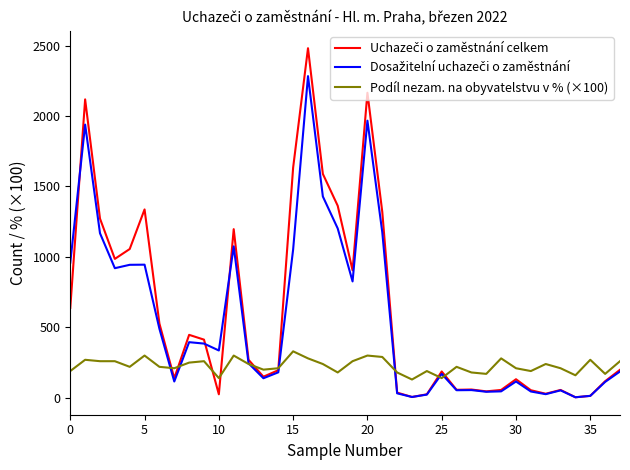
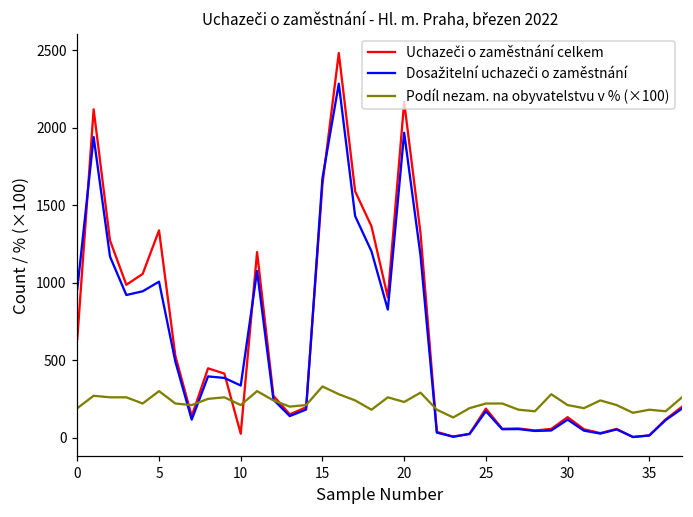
  {
    "Uchazeči o zaměstnání celkem": {
      "0": 640,
      "5": 1340,
      "10": 30,
      "15": 1630
    },
    "Dosažitelní uchazeči o zaměstnání": {
      "0": 960,
-     "5": 950,
+     "5": 1010,
      "10": 340,
-     "15": 1050,
+     "15": 1670,
      "20": 1970
    },
    "Podíl nezam. na obyvatelstvu v % (×100)": {
      "0": 190,
      "5": 300,
-     "10": 140,
+     "10": 210,
      "15": 330,
-     "20": 300,
-     "25": 140,
+     "20": 230,
+     "25": 220,
      "30": 210,
-     "35": 270
+     "35": 180
    }
  }
